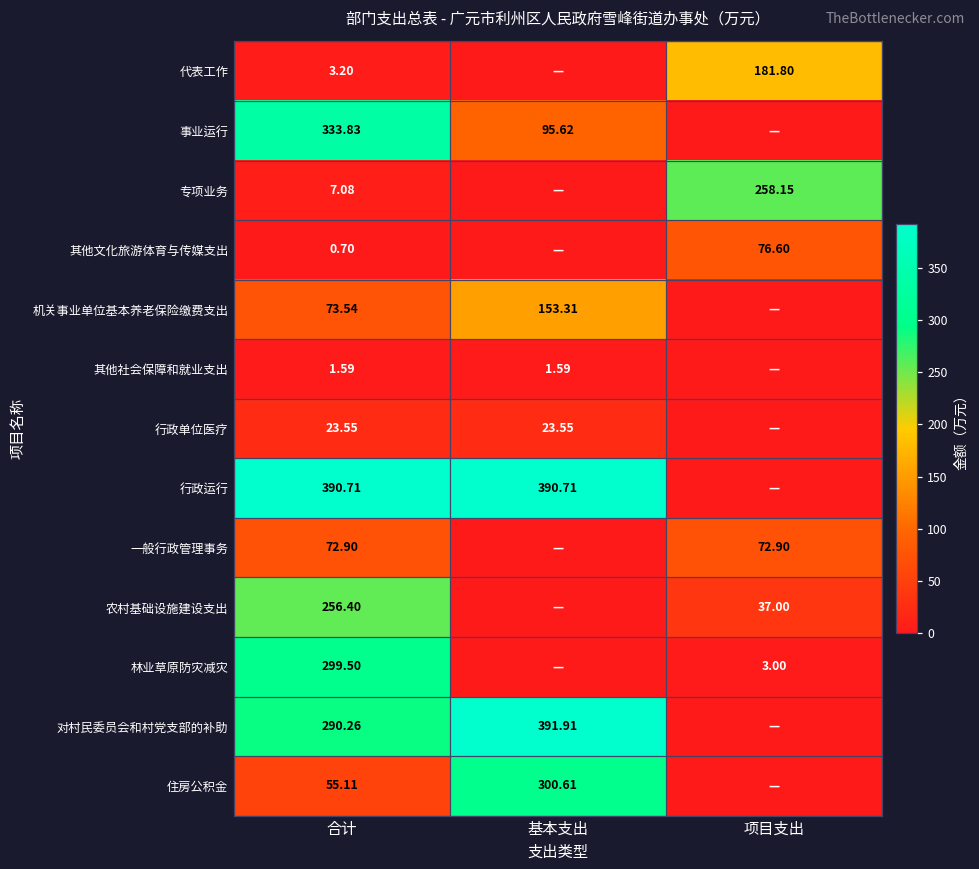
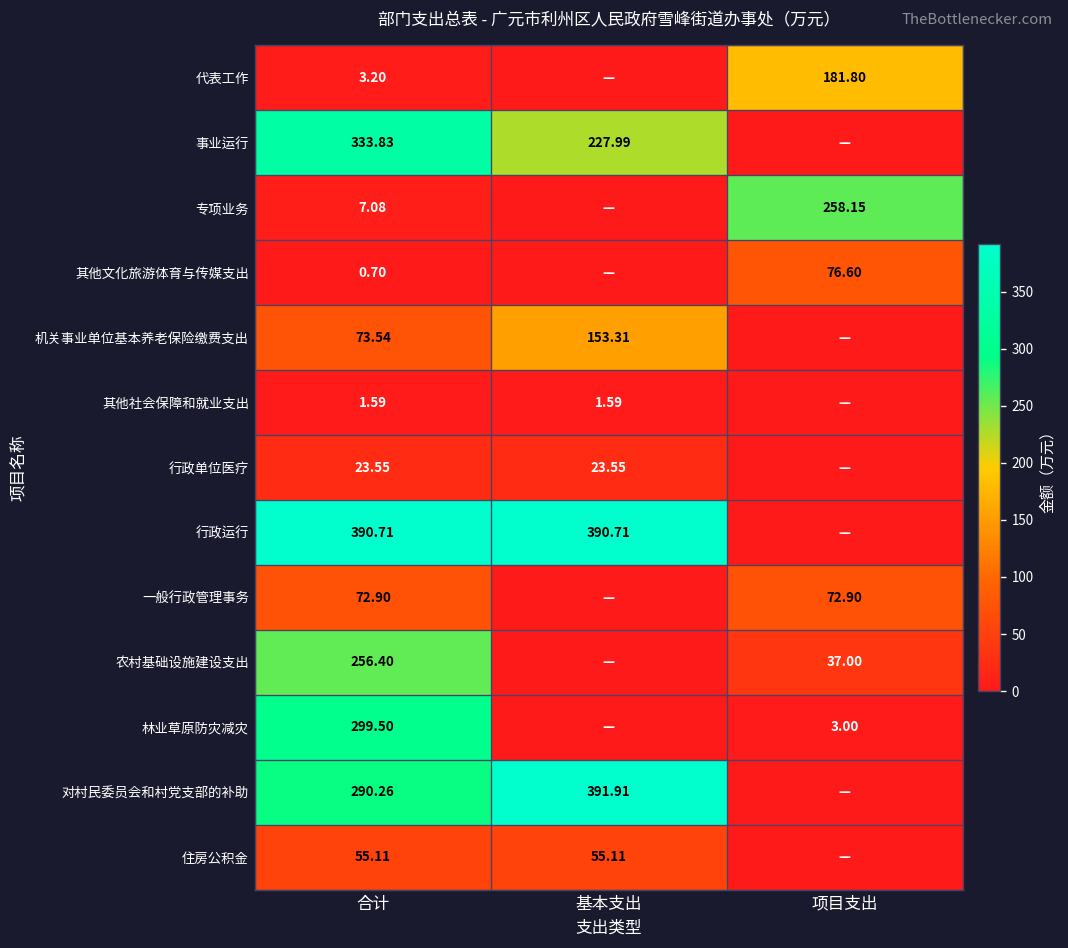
  {
    "代表工作": {
      "合计": 3.20,
      "项目支出": 181.80
    },
    "事业运行": {
      "合计": 333.83,
-     "基本支出": 95.62
+     "基本支出": 227.99
    },
    "专项业务": {
      "合计": 7.08,
      "项目支出": 258.15
    },
    "其他文化旅游体育与传媒支出": {
      "合计": 0.70,
      "项目支出": 76.60
    },
    "机关事业单位基本养老保险缴费支出": {
      "合计": 73.54,
      "基本支出": 153.31
    },
    "其他社会保障和就业支出": {
      "合计": 1.59,
      "基本支出": 1.59
    },
    "行政单位医疗": {
      "合计": 23.55,
      "基本支出": 23.55
    },
    "行政运行": {
      "合计": 390.71,
      "基本支出": 390.71
    },
    "一般行政管理事务": {
      "合计": 72.90,
      "项目支出": 72.90
    },
    "农村基础设施建设支出": {
      "合计": 256.40,
      "项目支出": 37.00
    },
    "林业草原防灾减灾": {
      "合计": 299.50,
      "项目支出": 3.00
    },
    "对村民委员会和村党支部的补助": {
      "合计": 290.26,
      "基本支出": 391.91
    },
    "住房公积金": {
      "合计": 55.11,
-     "基本支出": 300.61
+     "基本支出": 55.11
    }
  }
